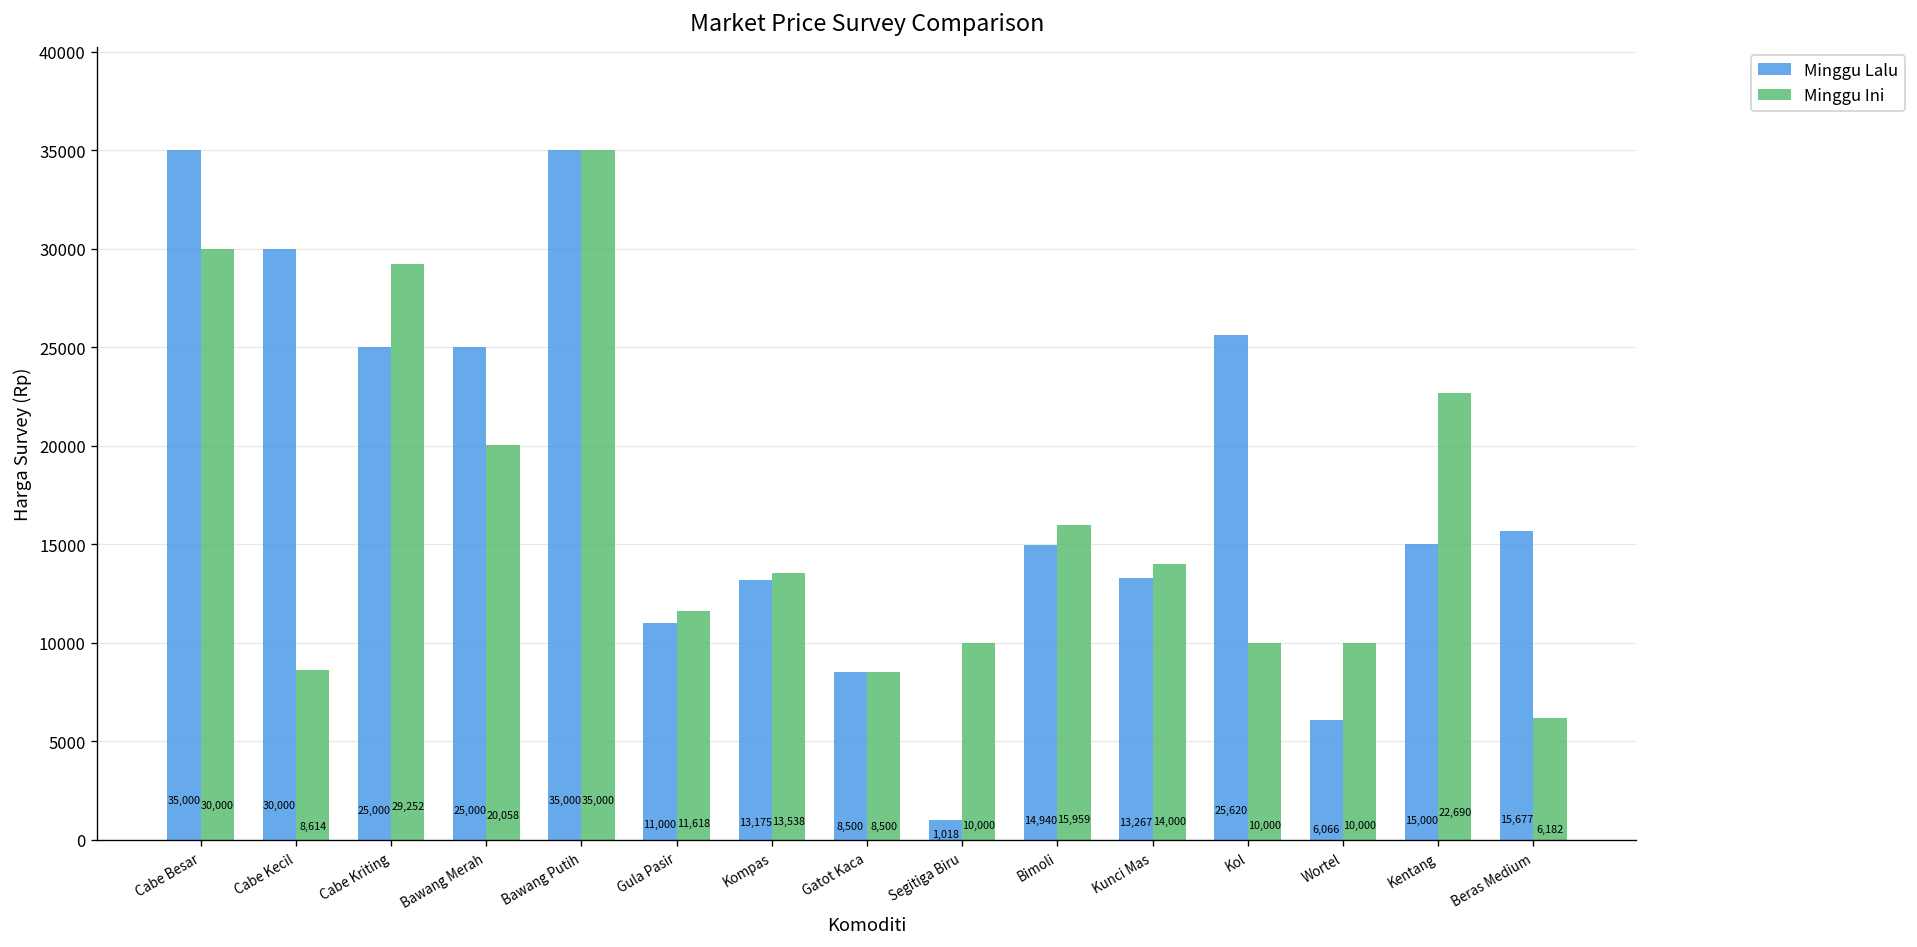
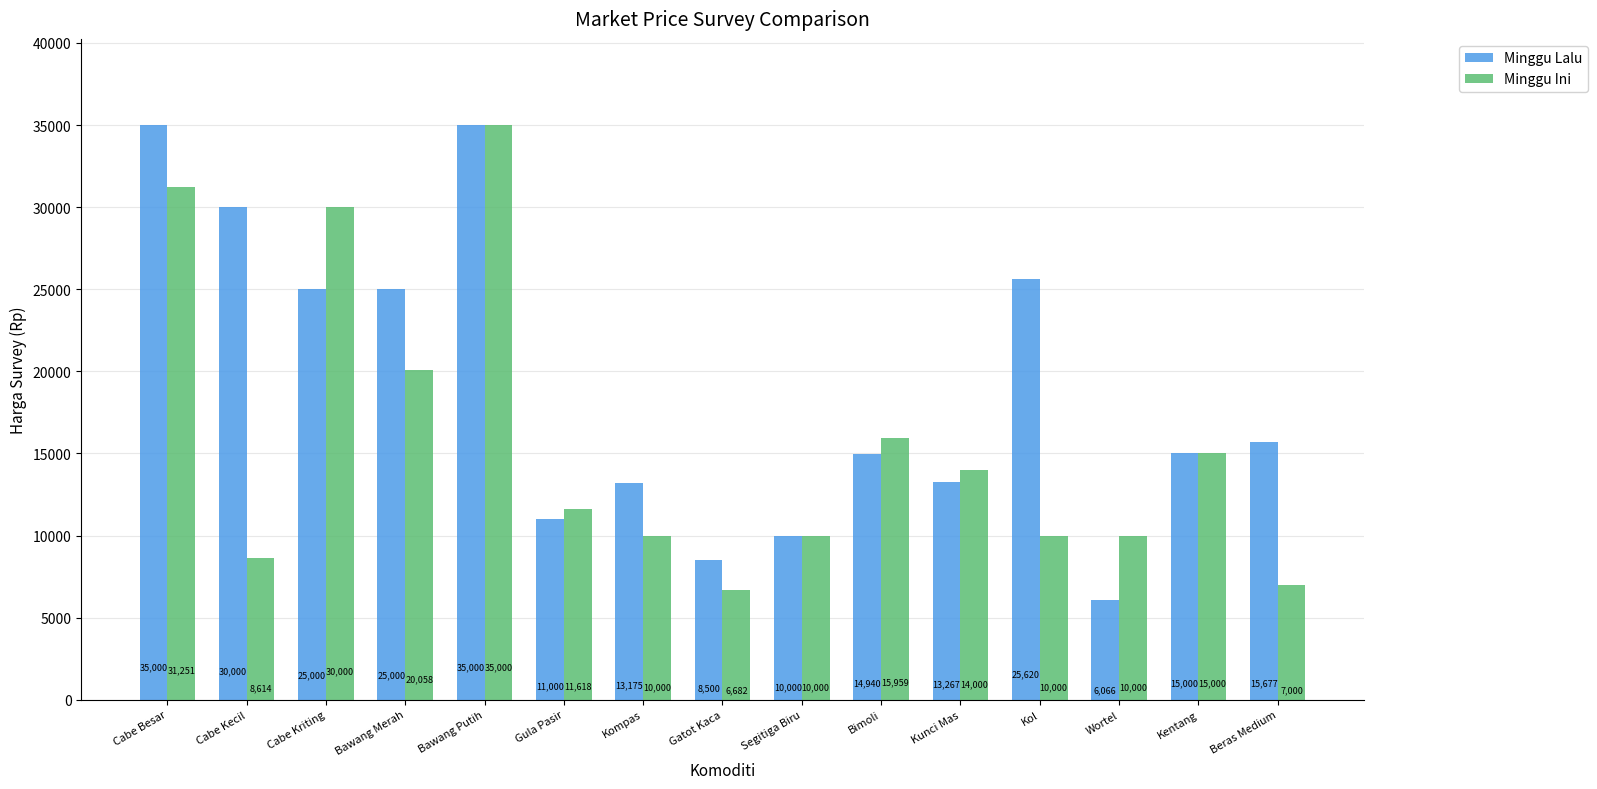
  {
    "Minggu Lalu": {
      "Cabe Besar": "35,000",
      "Cabe Kecil": "30,000",
      "Cabe Kriting": "25,000",
      "Bawang Merah": "25,000",
      "Bawang Putih": "35,000",
      "Gula Pasir": "11,000",
      "Kompas": "13,175",
      "Gatot Kaca": "8,500",
-     "Segitiga Biru": "1,018",
+     "Segitiga Biru": "10,000",
      "Bimoli": "14,940",
      "Kunci Mas": "13,267",
      "Kol": "25,620",
      "Wortel": "6,066",
      "Kentang": "15,000",
      "Beras Medium": "15,677"
    },
    "Minggu Ini": {
-     "Cabe Besar": "30,000",
+     "Cabe Besar": "31,251",
      "Cabe Kecil": "8,614",
-     "Cabe Kriting": "29,252",
+     "Cabe Kriting": "30,000",
      "Bawang Merah": "20,058",
      "Bawang Putih": "35,000",
      "Gula Pasir": "11,618",
-     "Kompas": "13,538",
-     "Gatot Kaca": "8,500",
+     "Kompas": "10,000",
+     "Gatot Kaca": "6,682",
      "Segitiga Biru": "10,000",
      "Bimoli": "15,959",
      "Kunci Mas": "14,000",
      "Kol": "10,000",
      "Wortel": "10,000",
-     "Kentang": "22,690",
-     "Beras Medium": "6,182"
+     "Kentang": "15,000",
+     "Beras Medium": "7,000"
    }
  }
